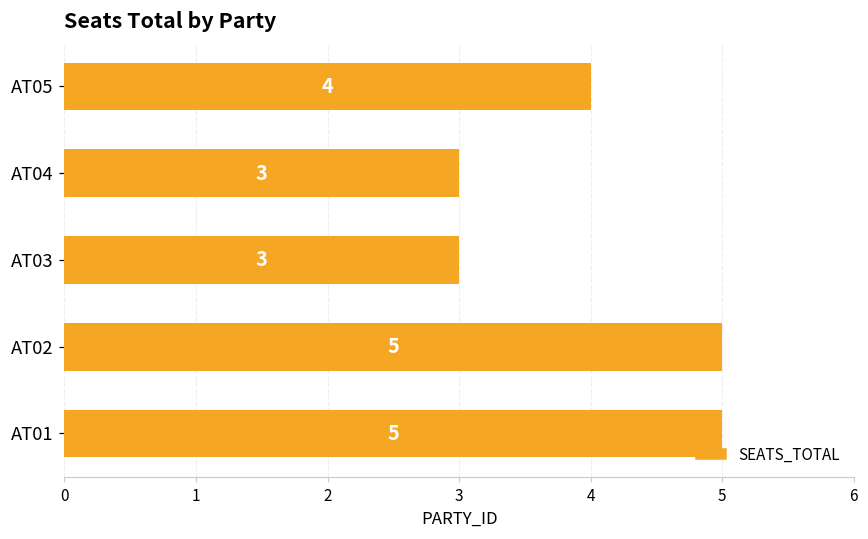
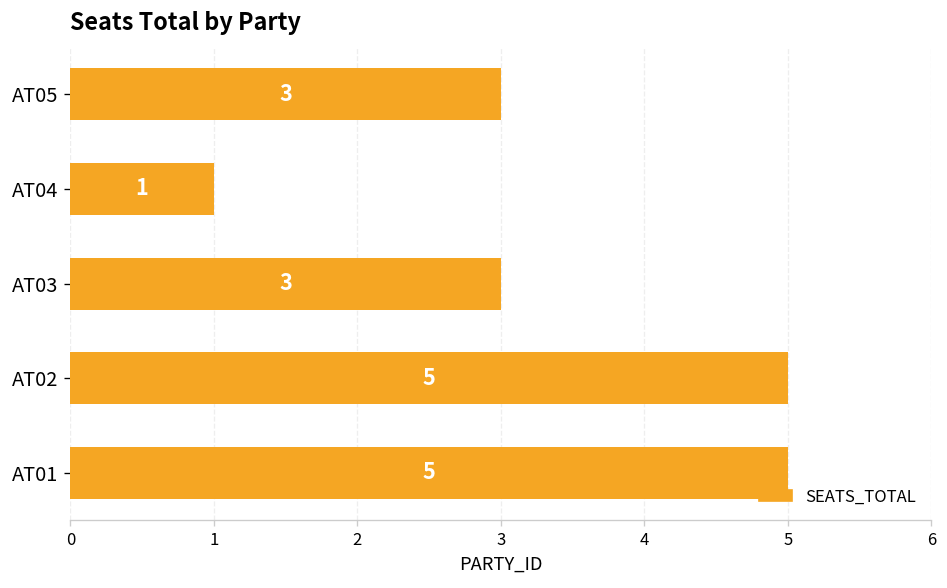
  {
-   "AT05": 4,
-   "AT04": 3,
+   "AT05": 3,
+   "AT04": 1,
    "AT03": 3,
    "AT02": 5,
    "AT01": 5
  }
